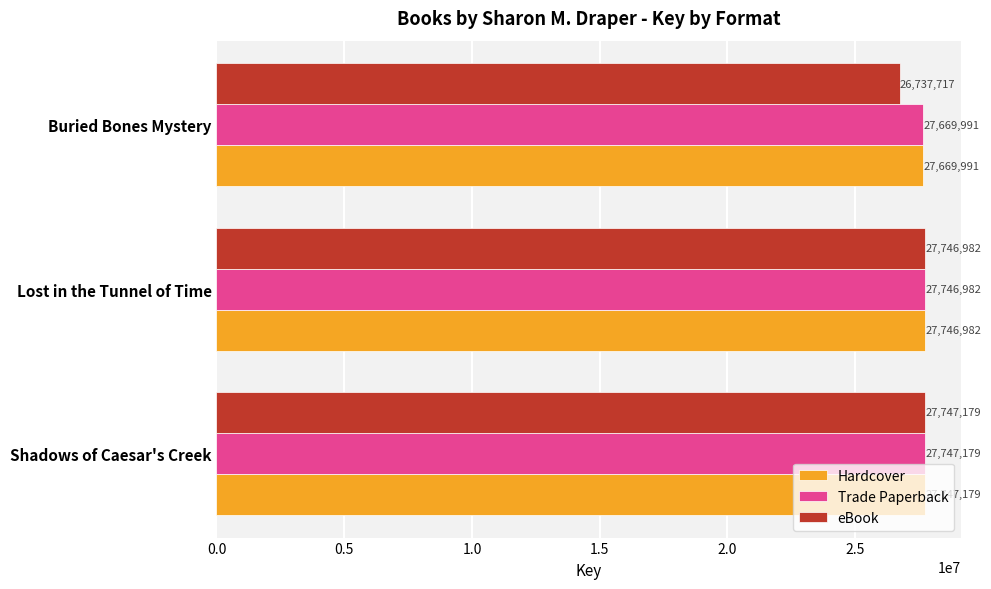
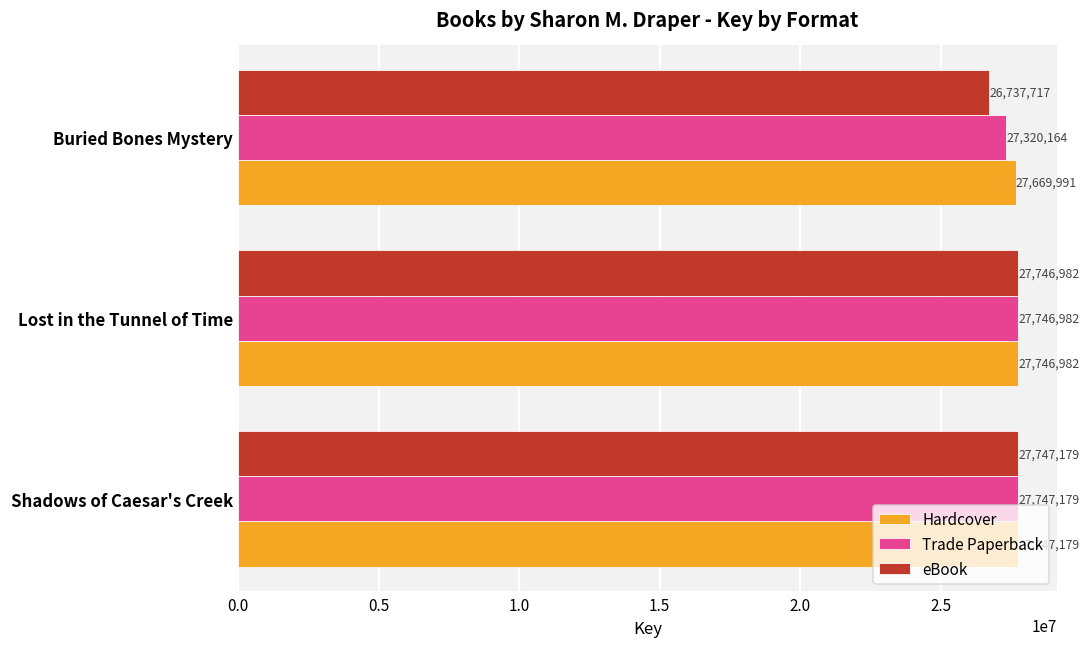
  {
    "Hardcover": {
      "Buried Bones Mystery": "27,669,991",
      "Lost in the Tunnel of Time": "27,746,982"
    },
    "Trade Paperback": {
-     "Buried Bones Mystery": "27,669,991",
+     "Buried Bones Mystery": "27,320,164",
      "Lost in the Tunnel of Time": "27,746,982",
      "Shadows of Caesar's Creek": "27,747,179"
    },
    "eBook": {
      "Buried Bones Mystery": "26,737,717",
      "Lost in the Tunnel of Time": "27,746,982",
      "Shadows of Caesar's Creek": "27,747,179"
    }
  }
